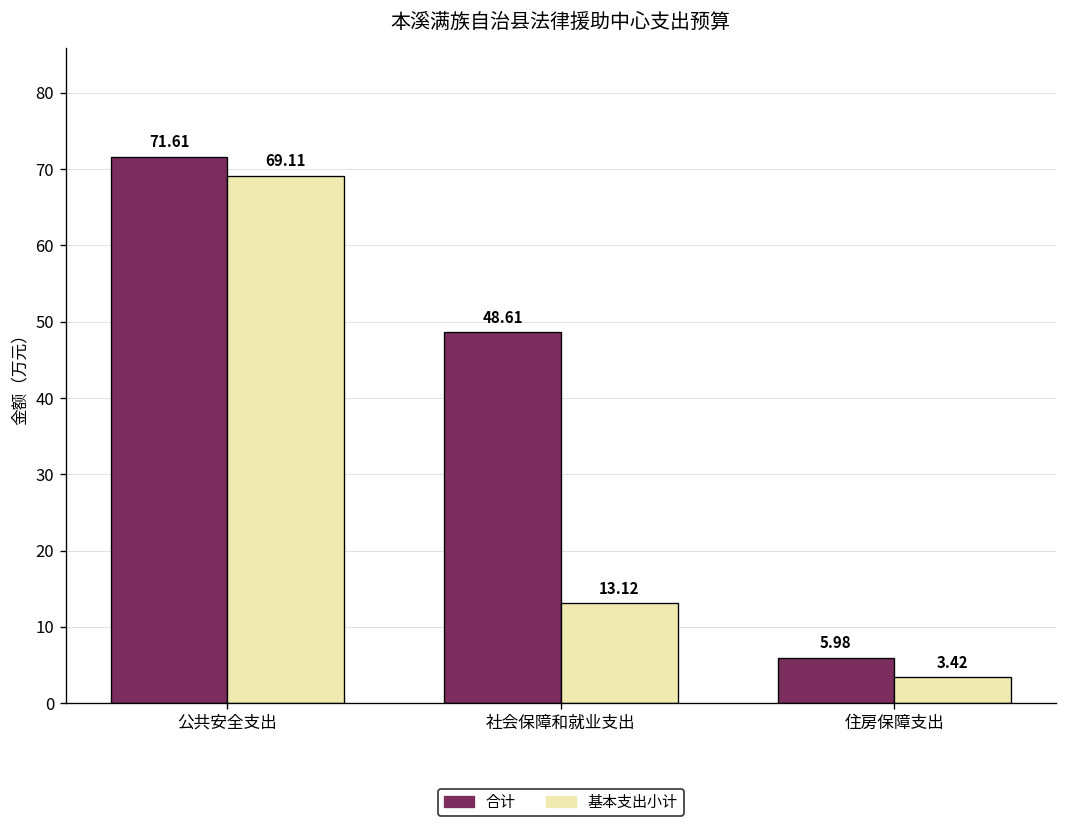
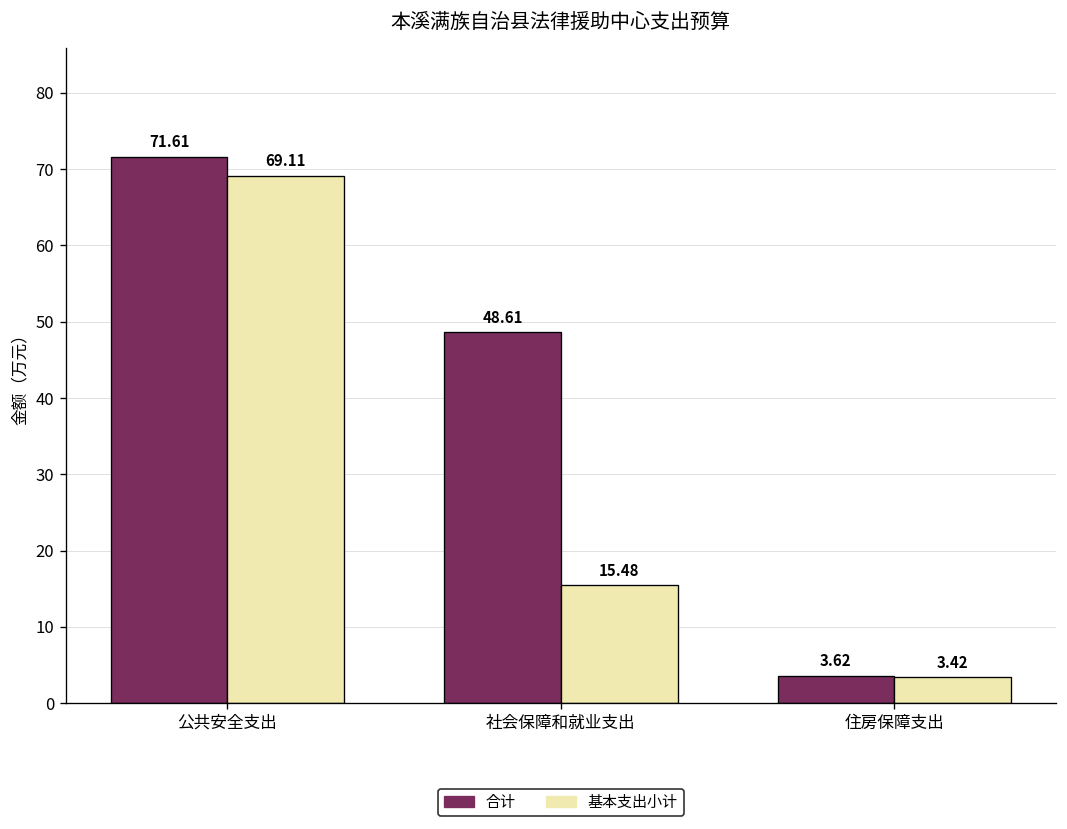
  {
    "合计": {
      "公共安全支出": 71.61,
      "社会保障和就业支出": 48.61,
-     "住房保障支出": 5.98
+     "住房保障支出": 3.62
    },
    "基本支出小计": {
      "公共安全支出": 69.11,
-     "社会保障和就业支出": 13.12,
+     "社会保障和就业支出": 15.48,
      "住房保障支出": 3.42
    }
  }
